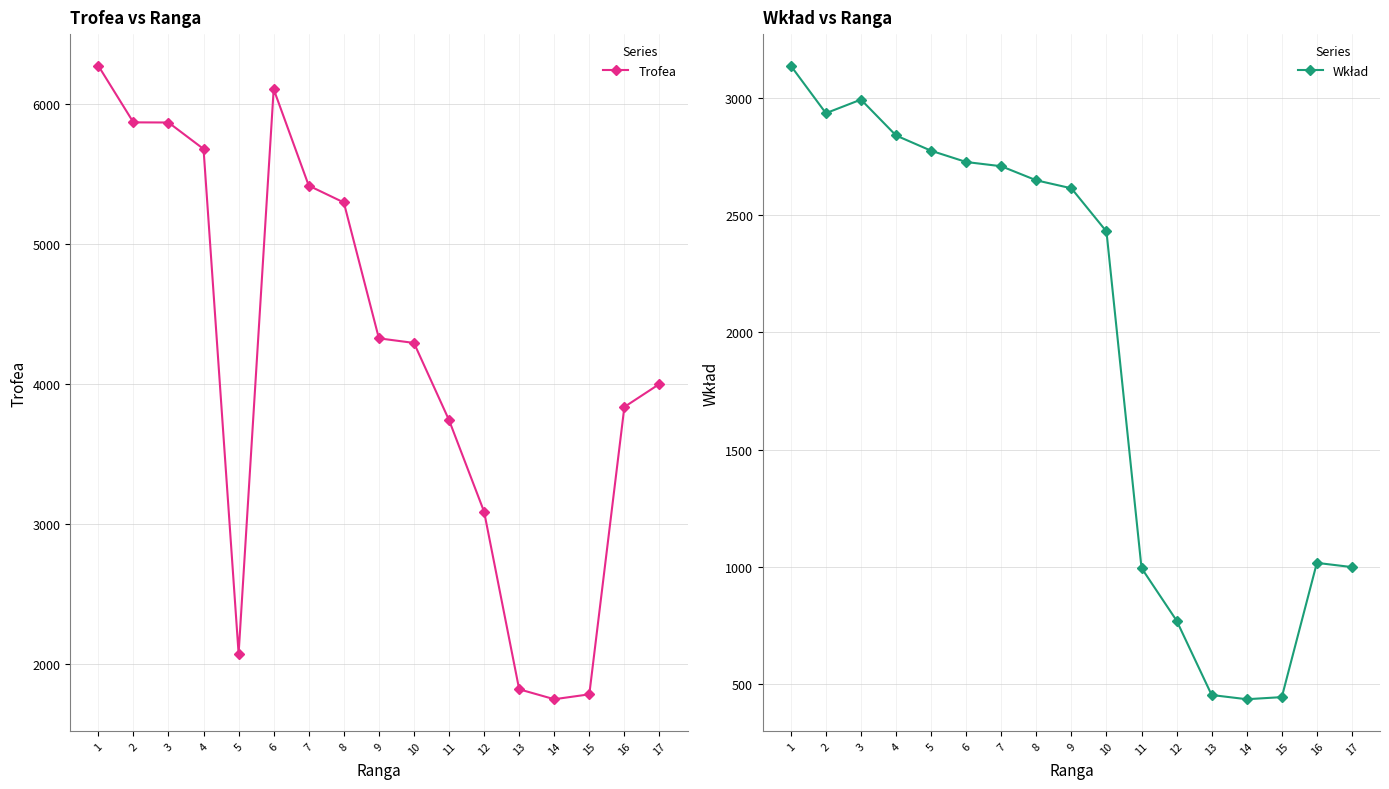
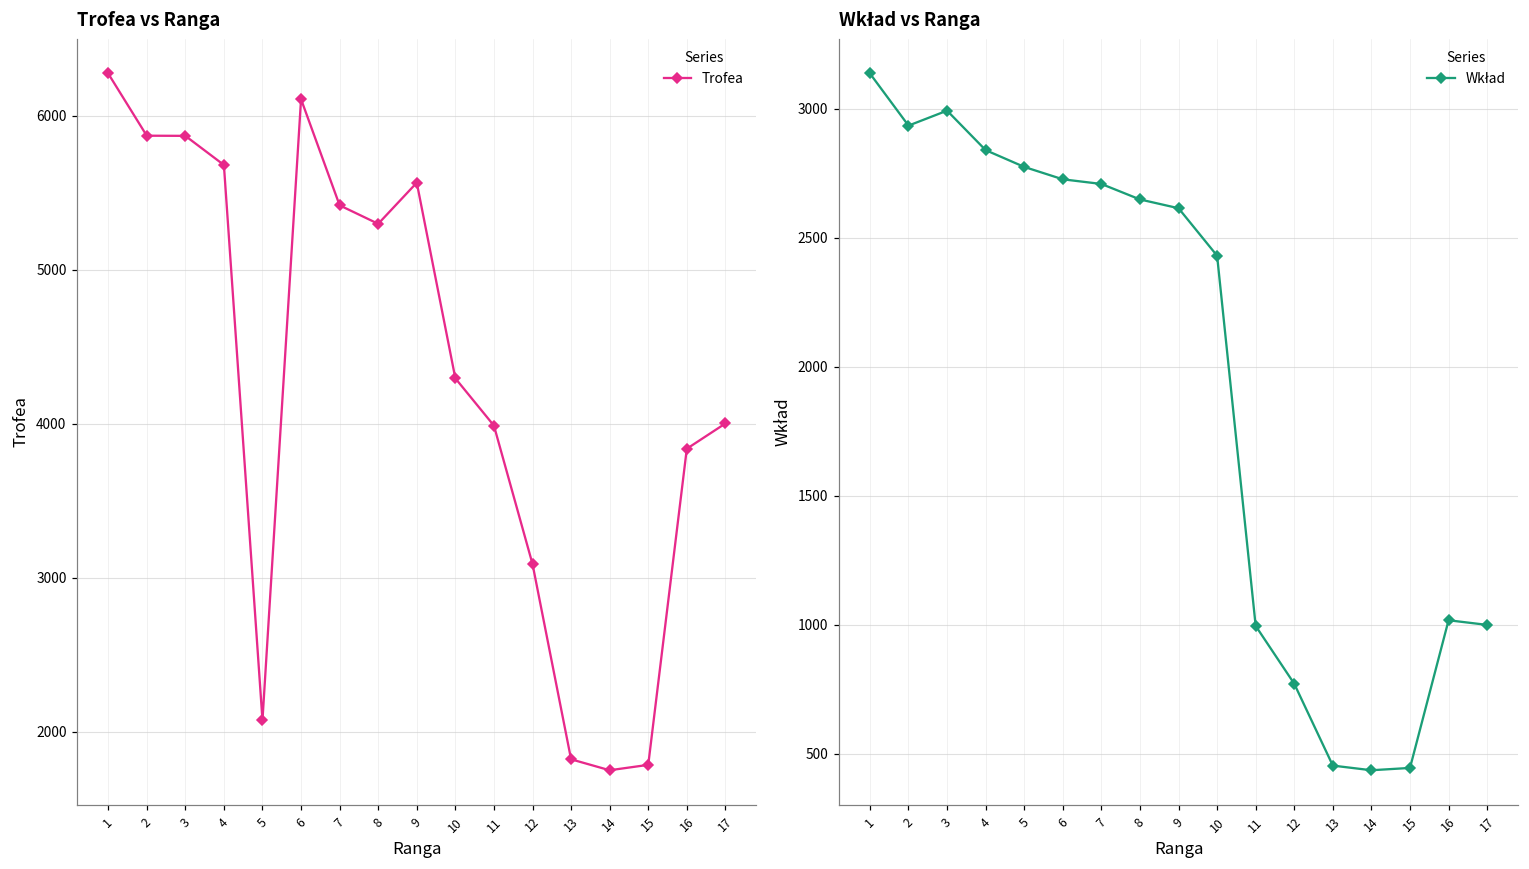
  {
    "Trofea vs Ranga": {
      "1": 6270,
      "2": 5870,
      "3": 5870,
      "4": 5680,
      "5": 2080,
      "6": 6110,
      "7": 5420,
      "8": 5300,
-     "9": 4330,
+     "9": 5560,
      "10": 4290,
-     "11": 3740,
+     "11": 3990,
      "12": 3090,
      "13": 1820,
      "14": 1750,
      "15": 1790,
      "16": 3840,
      "17": 4000
    },
    "Wkład vs Ranga": {
      "1": 3140,
      "2": 2930,
      "3": 2990,
      "4": 2840,
      "5": 2770,
      "6": 2730,
      "7": 2710,
      "8": 2650,
      "9": 2610,
      "10": 2430,
      "11": 1000,
      "12": 770,
      "13": 460,
      "14": 440,
      "15": 450,
      "16": 1020,
      "17": 1000
    }
  }
